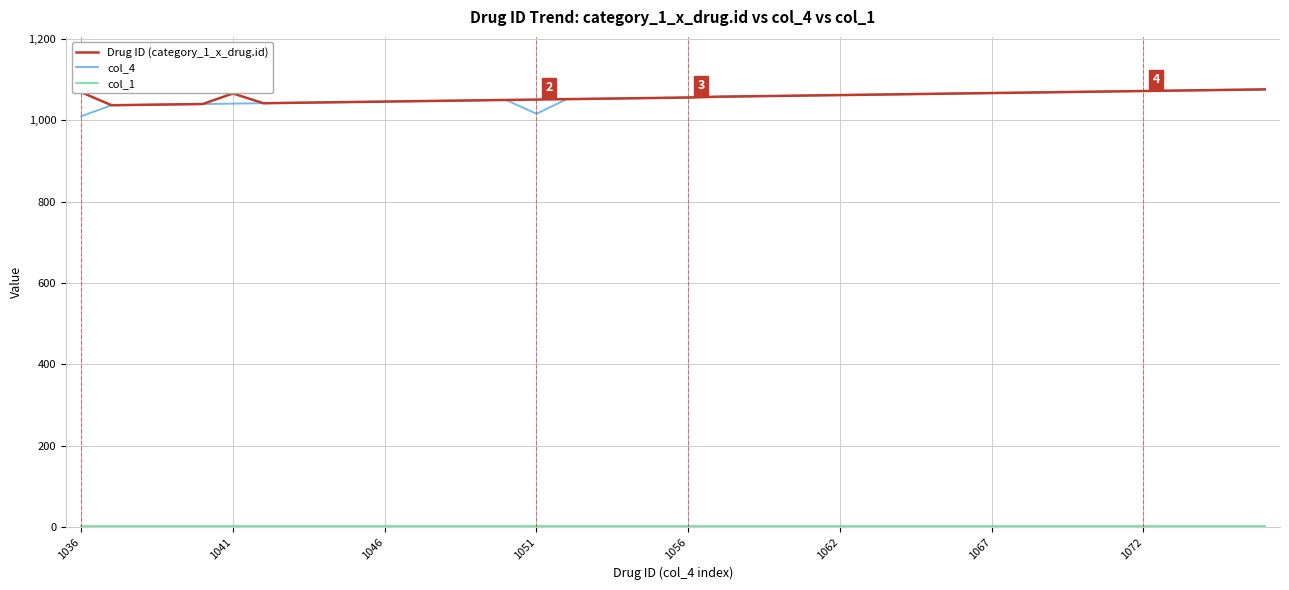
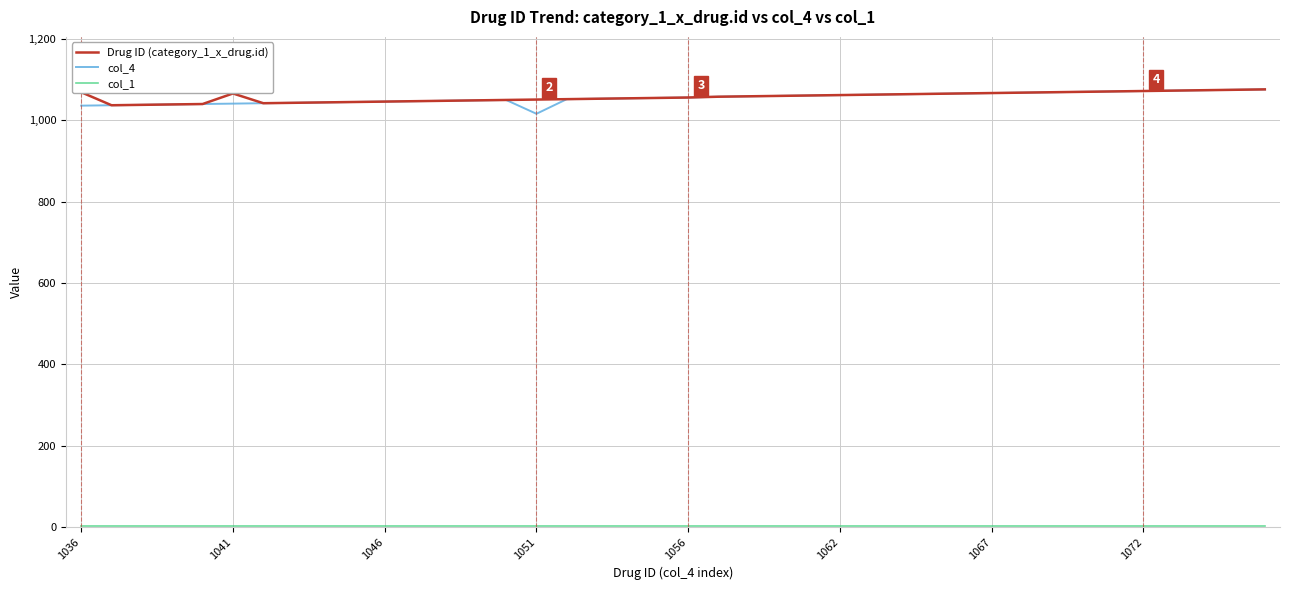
  {
    "Drug ID (category_1_x_drug.id)": {
      "1041": "1,070"
    },
    "col_4": {
-     "1036": "1,010",
+     "1036": "1,040",
      "1041": "1,040",
      "1051": "1,020"
    },
    "col_1": {
      "1036": "0",
      "1041": "0",
      "1046": "0",
      "1051": "0",
      "1056": "0",
      "1062": "0",
      "1067": "0",
      "1072": "0"
    }
  }
